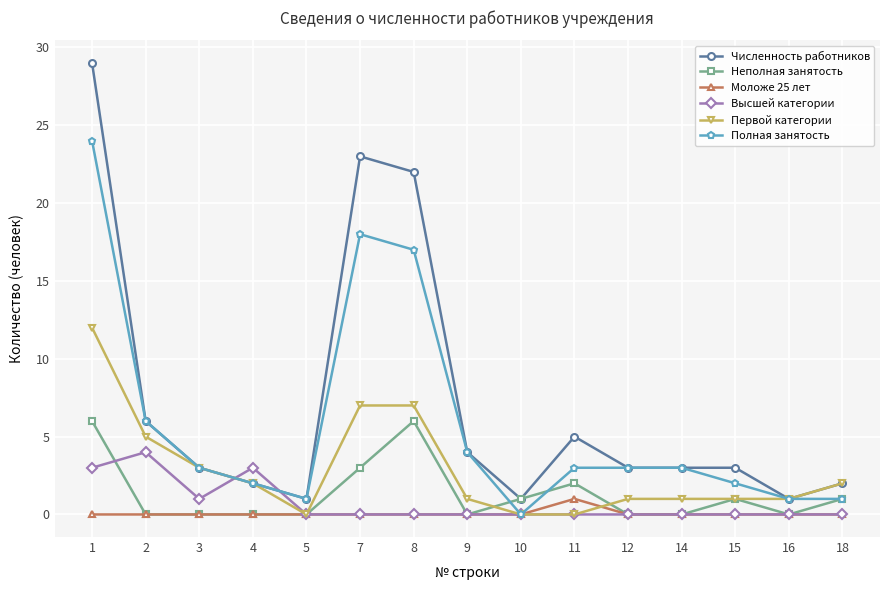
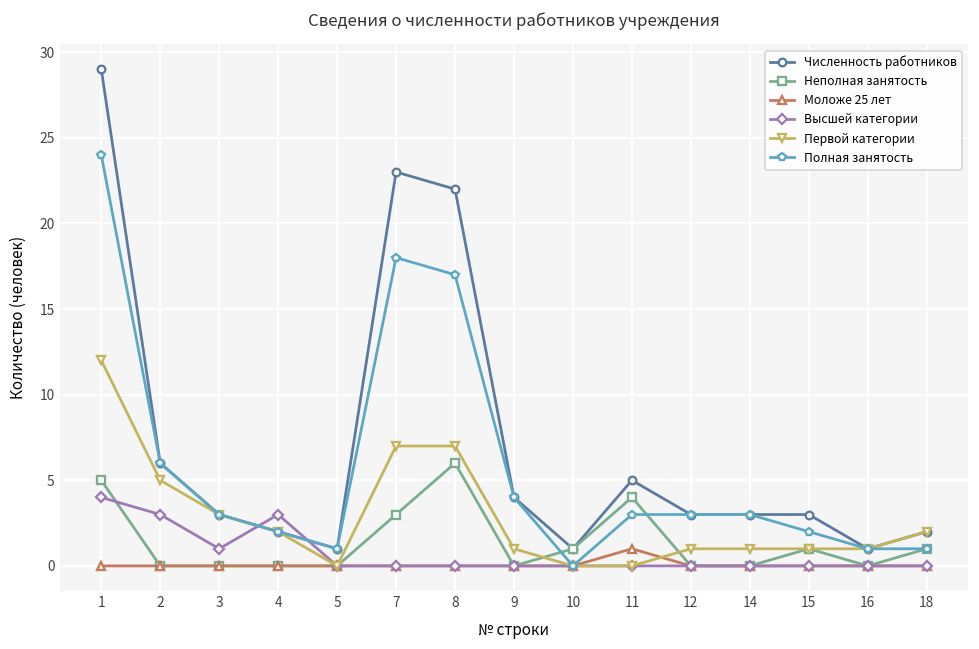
  {
    "Неполная занятость": {
-     "1": 6,
+     "1": 5,
      "7": 3,
      "8": 6,
-     "11": 2
+     "11": 4
    },
    "Высшей категории": {
-     "1": 3,
-     "2": 4,
+     "1": 4,
+     "2": 3,
      "3": 1,
      "4": 3
    }
  }
